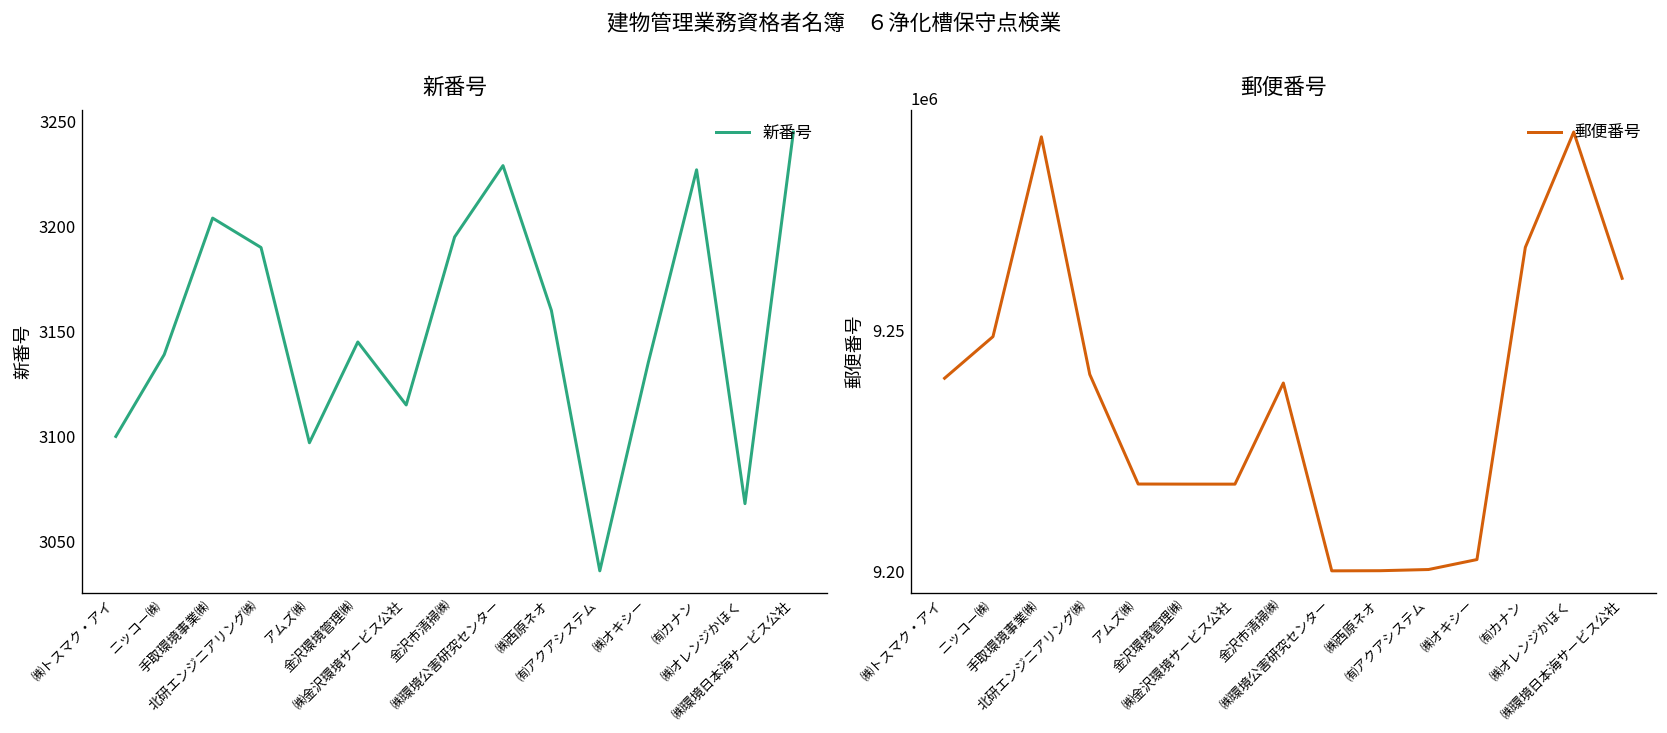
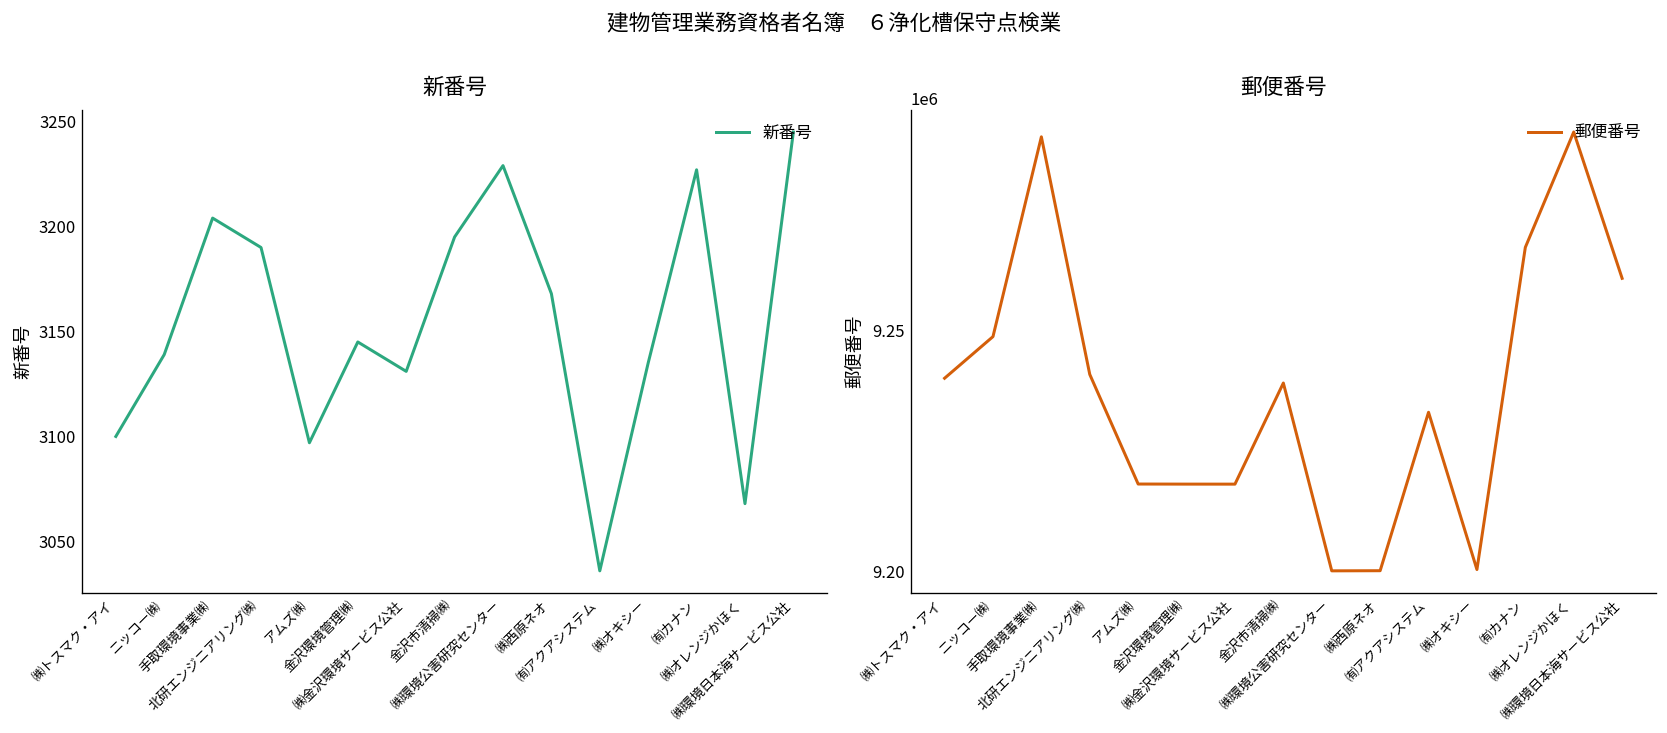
  {
    "新番号": {
      "㈱トスマク・アイ": 3100,
      "ニッコー㈱": 3139,
      "手取環境事業㈱": 3204,
      "北研エンジニアリング㈱": 3190,
      "アムズ㈱": 3097,
      "金沢環境管理㈱": 3145,
-     "㈱金沢環境サービス公社": 3115,
+     "㈱金沢環境サービス公社": 3131,
      "金沢市清掃㈱": 3195,
      "㈱環境公害研究センター": 3229,
-     "㈱西原ネオ": 3160,
+     "㈱西原ネオ": 3168,
      "㈲アクアシステム": 3036,
      "㈱オキシー": 3135,
      "㈲カナン": 3227,
      "㈱オレンジかほく": 3068,
      "㈱環境日本海サービス公社": 3245
    },
    "郵便番号": {
      "㈱トスマク・アイ": 9240000,
      "ニッコー㈱": 9249000,
      "手取環境事業㈱": 9290000,
      "北研エンジニアリング㈱": 9241000,
      "アムズ㈱": 9218000,
      "金沢環境管理㈱": 9218000,
      "㈱金沢環境サービス公社": 9218000,
      "金沢市清掃㈱": 9239000,
      "㈱環境公害研究センター": 9200000,
      "㈱西原ネオ": 9200000,
-     "㈲アクアシステム": 9200000,
-     "㈱オキシー": 9202000,
+     "㈲アクアシステム": 9233000,
+     "㈱オキシー": 9200000,
      "㈲カナン": 9267000,
      "㈱オレンジかほく": 9291000,
      "㈱環境日本海サービス公社": 9261000
    }
  }
